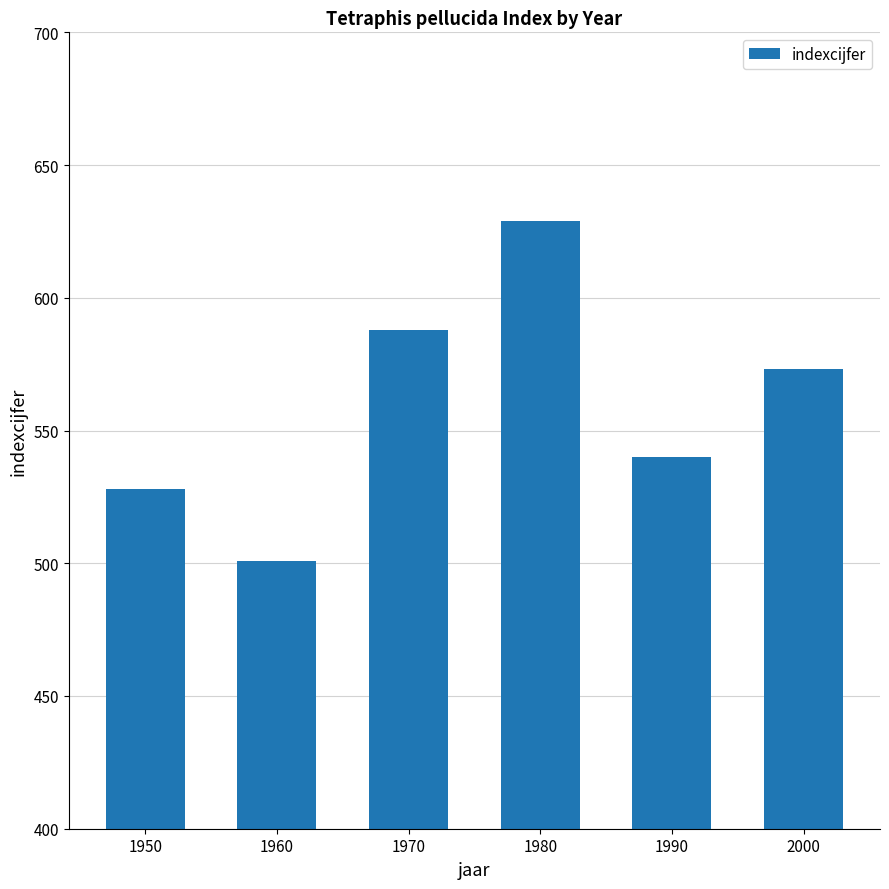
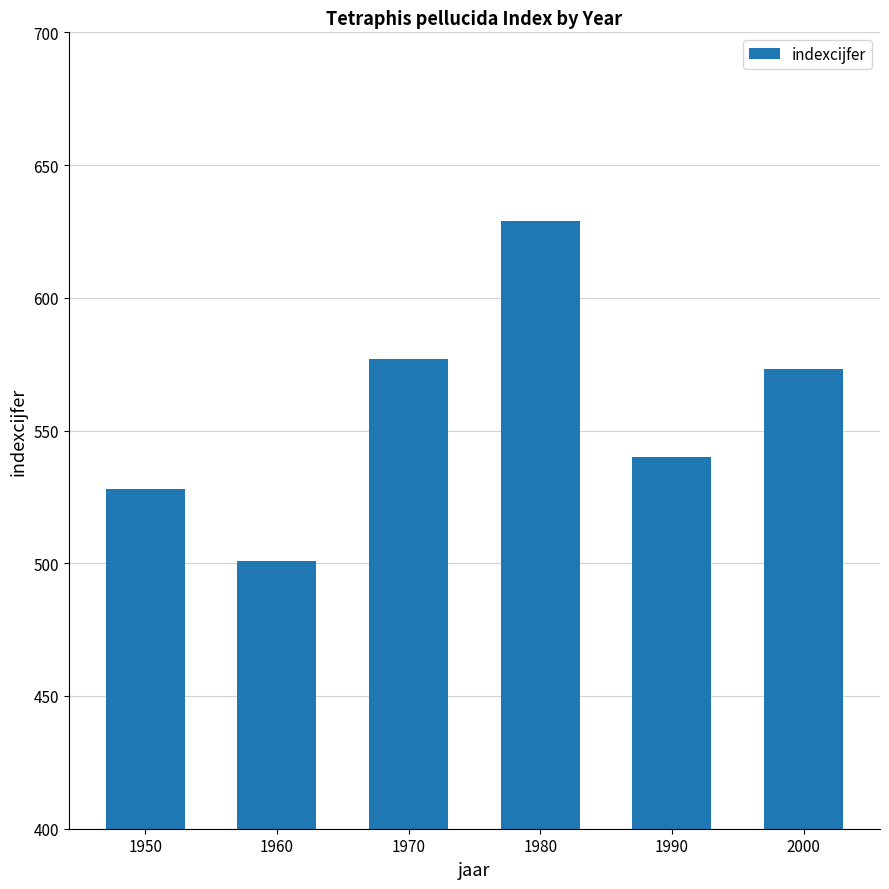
  {
    "1950": 528,
    "1960": 501,
-   "1970": 588,
+   "1970": 577,
    "1980": 629,
    "1990": 540,
    "2000": 573
  }
